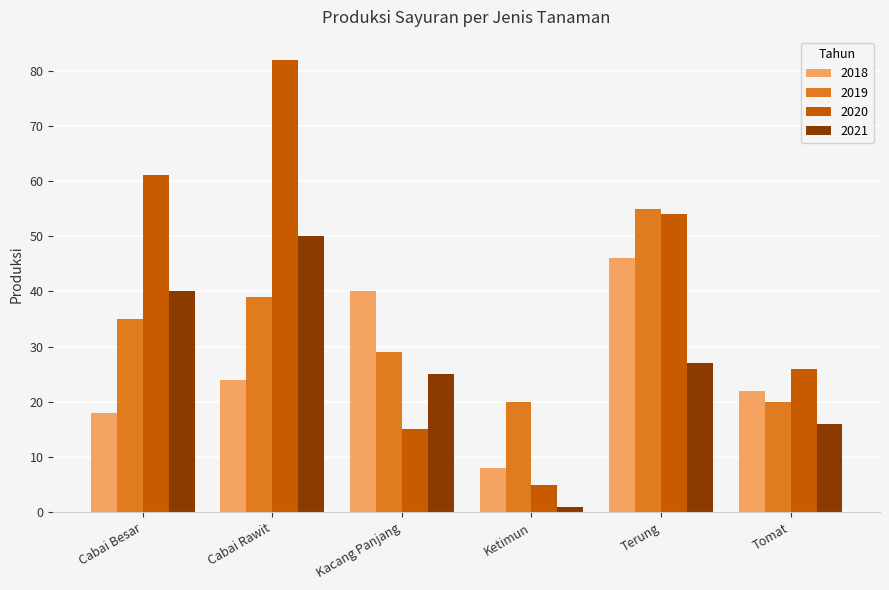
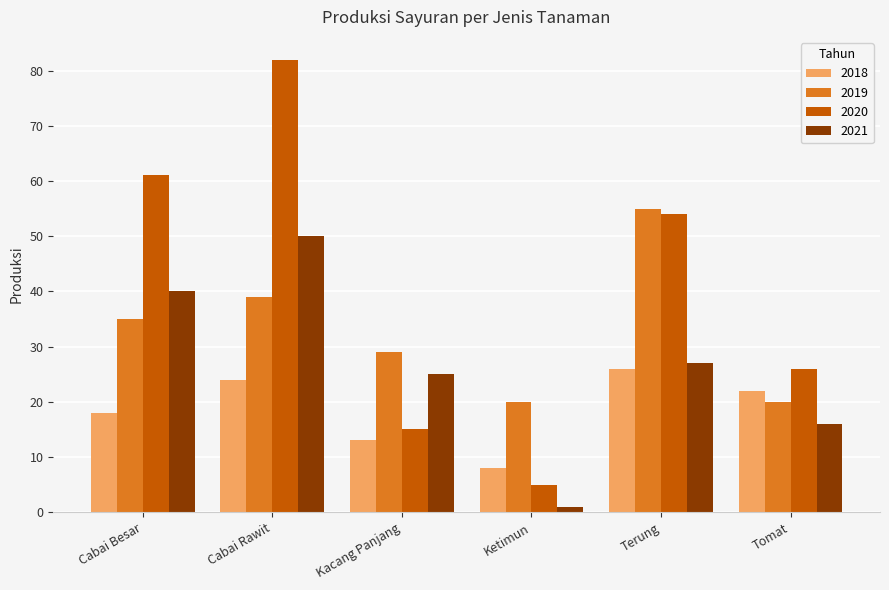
  {
    "2018": {
      "Cabai Besar": 18,
      "Cabai Rawit": 24,
-     "Kacang Panjang": 40,
+     "Kacang Panjang": 13,
      "Ketimun": 8,
-     "Terung": 46,
+     "Terung": 26,
      "Tomat": 22
    },
    "2021": {
      "Cabai Besar": 40,
      "Cabai Rawit": 50,
      "Kacang Panjang": 25,
      "Ketimun": 1,
      "Terung": 27,
      "Tomat": 16
    }
  }
